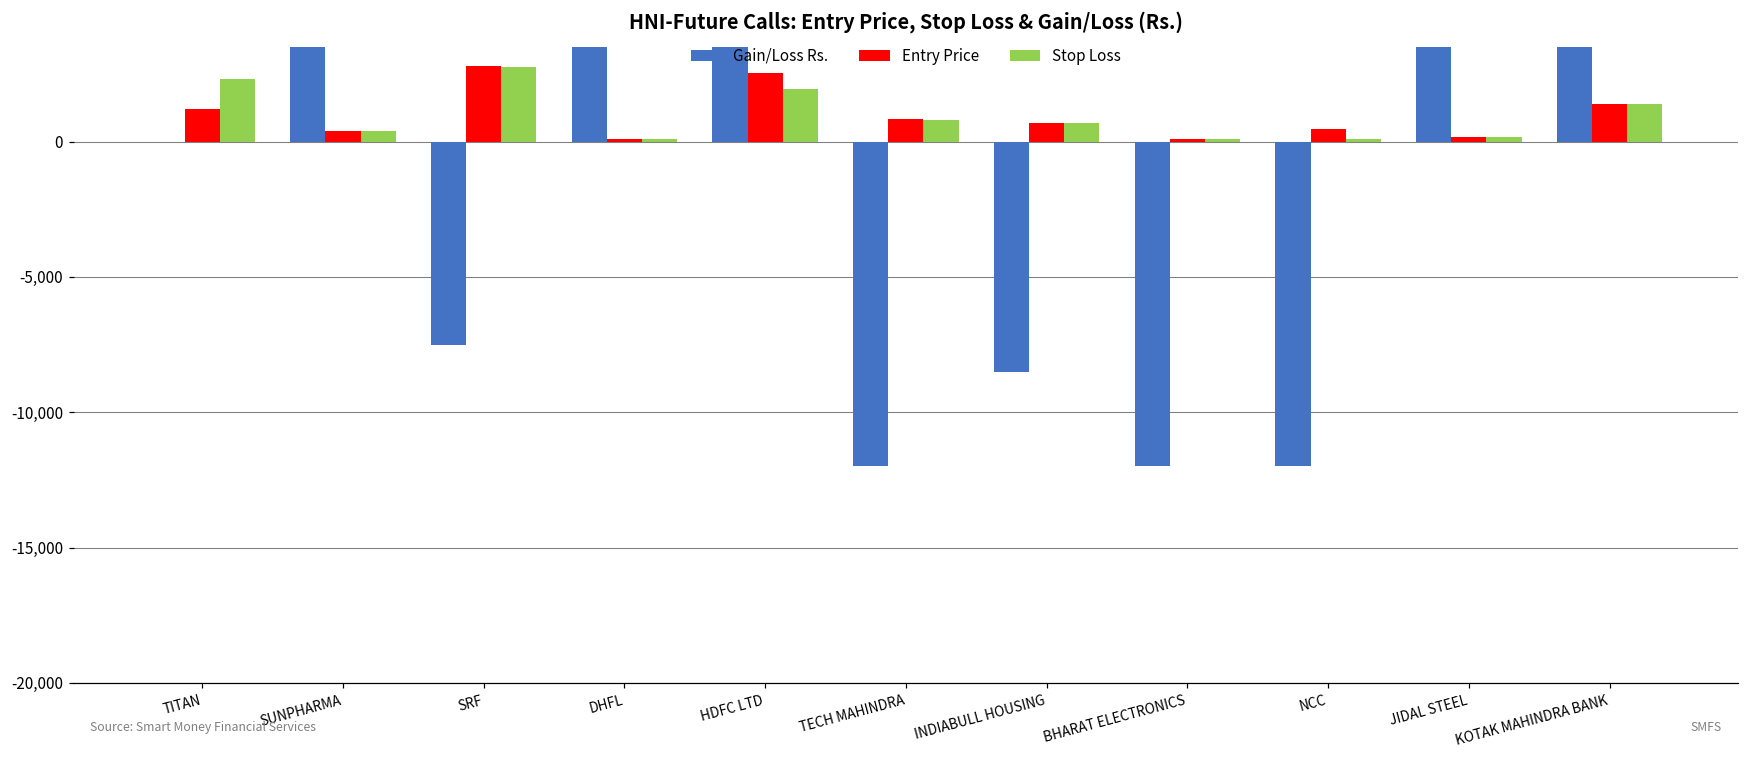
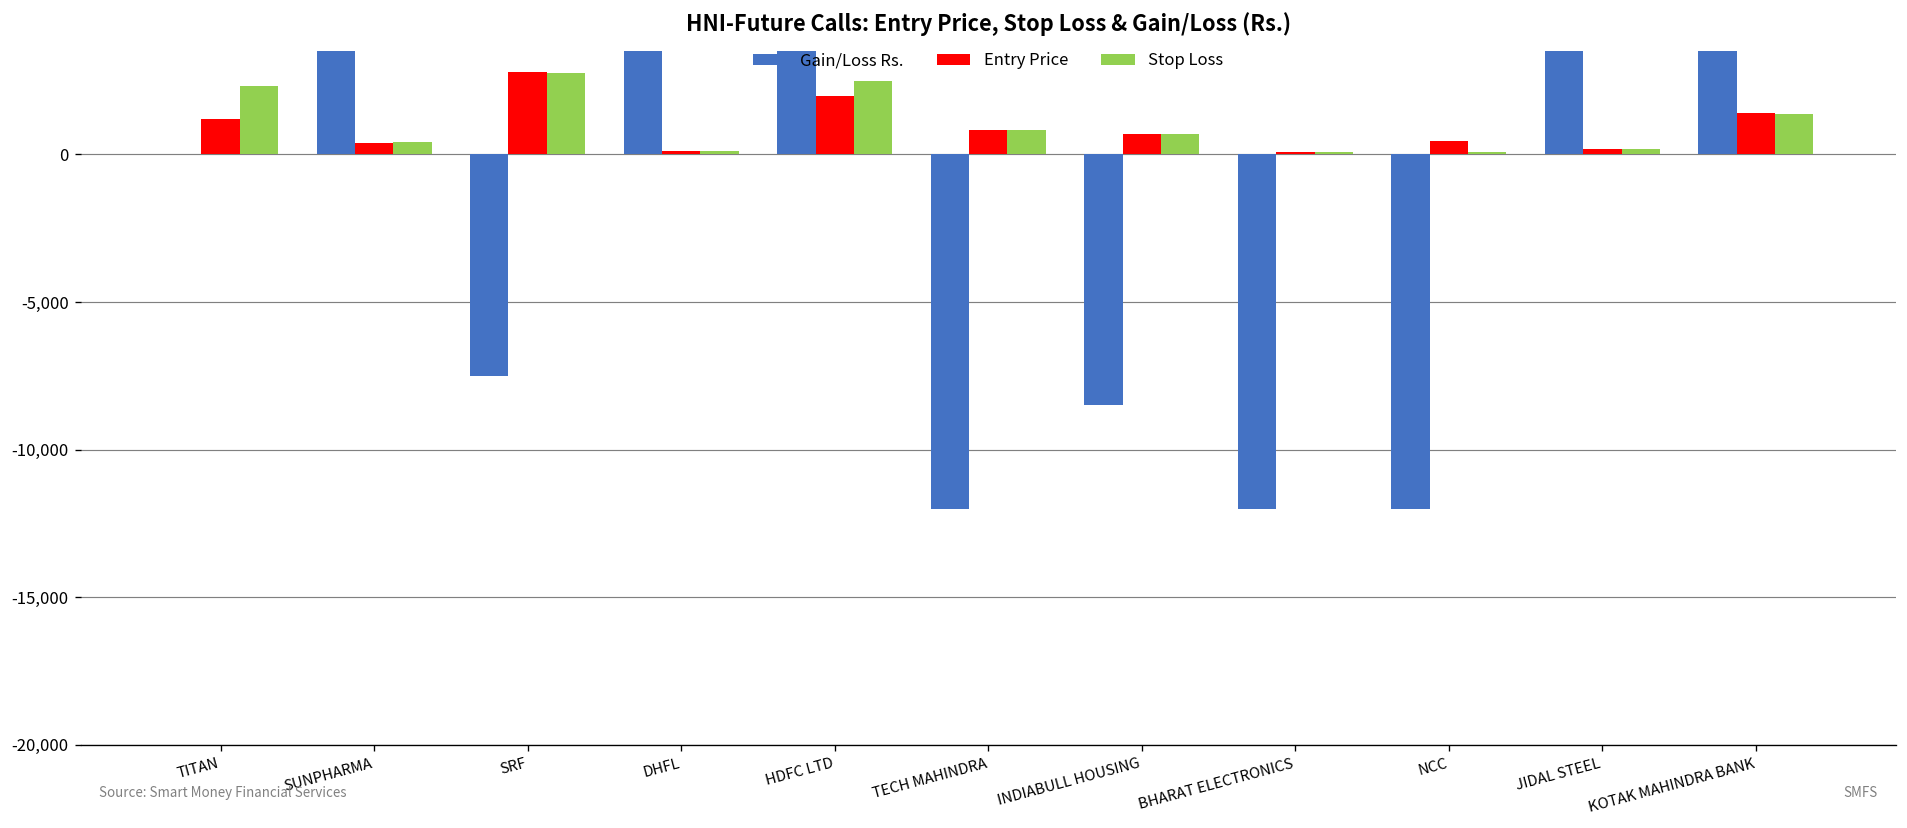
  {
    "Gain/Loss Rs.": {
      "TITAN": "0",
      "SRF": "-7,500",
      "TECH MAHINDRA": "-12,000",
      "INDIABULL HOUSING": "-8,500",
      "BHARAT ELECTRONICS": "-12,000",
      "NCC": "-12,000"
    },
    "Entry Price": {
      "TITAN": "1,200",
      "SUNPHARMA": "400",
      "SRF": "2,800",
      "DHFL": "100",
-     "HDFC LTD": "2,500",
+     "HDFC LTD": "2,000",
      "TECH MAHINDRA": "800",
      "INDIABULL HOUSING": "700",
      "NCC": "500",
      "JIDAL STEEL": "200",
      "KOTAK MAHINDRA BANK": "1,400"
    },
    "Stop Loss": {
      "TITAN": "2,300",
      "SUNPHARMA": "400",
      "SRF": "2,800",
      "DHFL": "100",
-     "HDFC LTD": "2,000",
+     "HDFC LTD": "2,500",
      "TECH MAHINDRA": "800",
      "INDIABULL HOUSING": "700",
      "JIDAL STEEL": "200",
      "KOTAK MAHINDRA BANK": "1,400"
    }
  }
